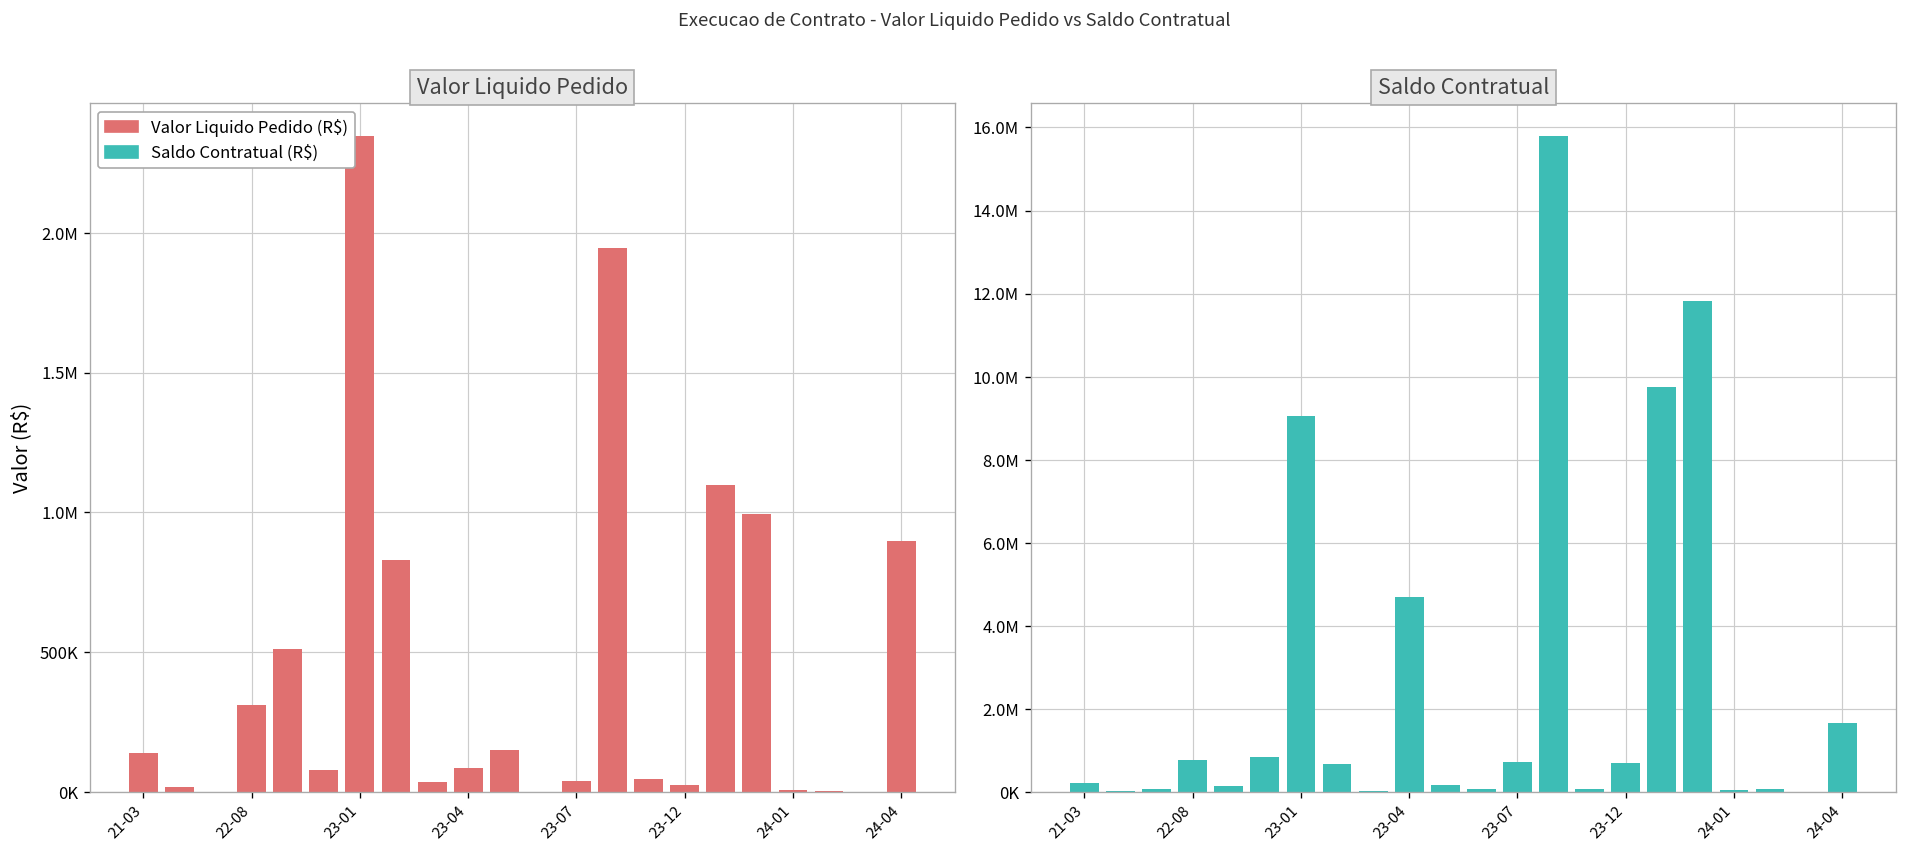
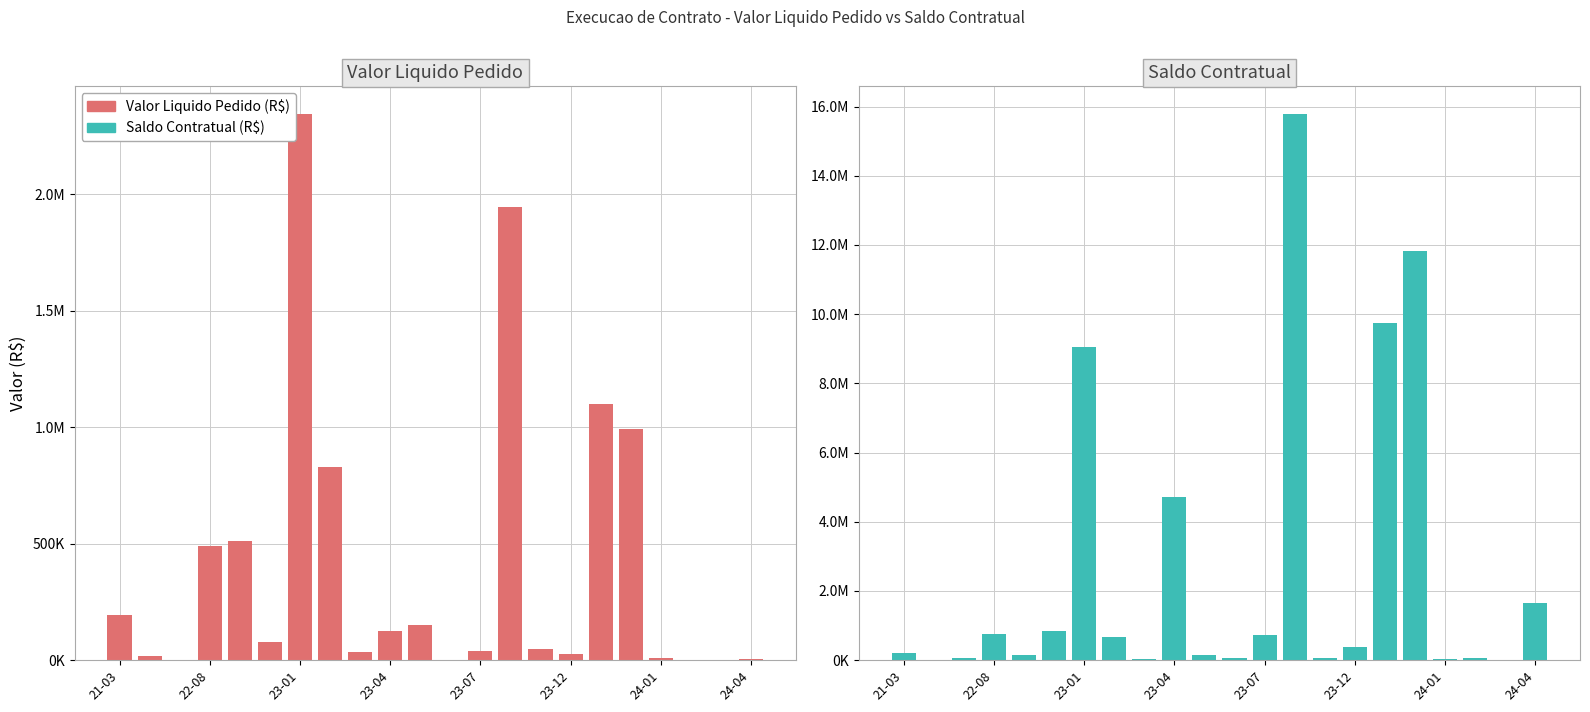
  {
    "Valor Liquido Pedido": {
-     "21-03": 140000,
-     "22-08": 310000,
+     "21-03": 190000,
+     "22-08": 490000,
      "23-01": 2350000,
-     "23-04": 90000,
+     "23-04": 130000,
      "23-07": 40000,
      "23-12": 30000,
-     "24-04": 900000
+     "24-04": 0
    },
    "Saldo Contratual": {
      "21-03": 200000,
      "22-08": 800000,
      "23-01": 9100000,
      "23-04": 4700000,
      "23-07": 700000,
-     "23-12": 700000,
+     "23-12": 400000,
      "24-04": 1700000
    }
  }
